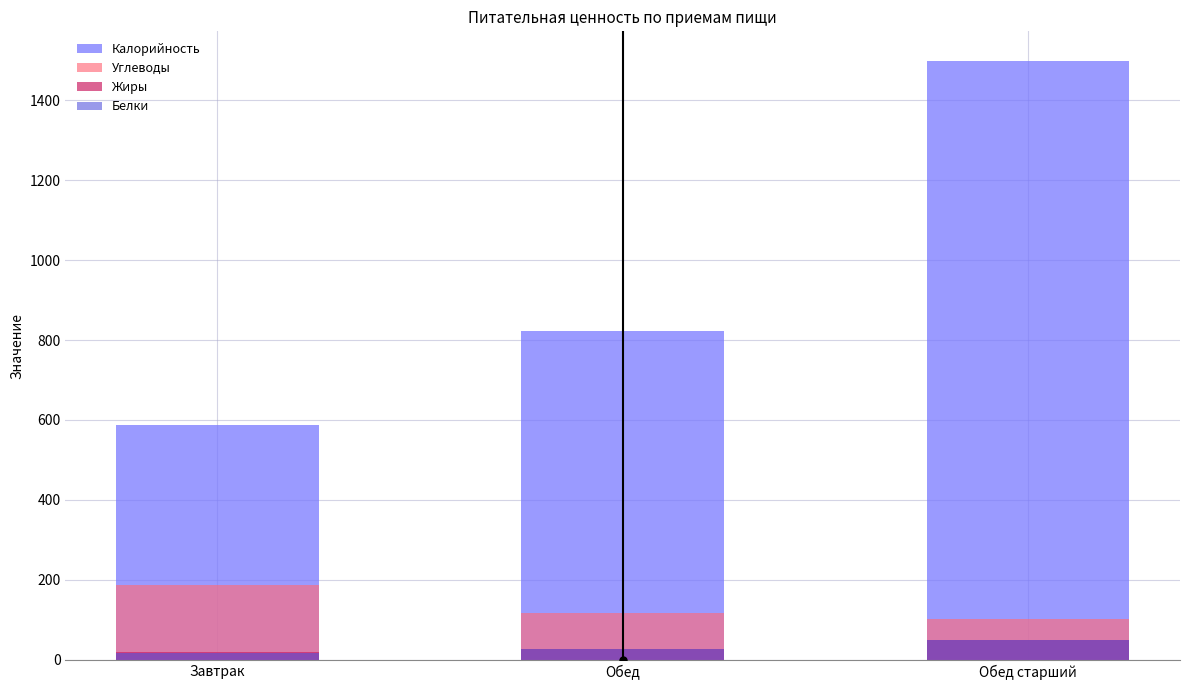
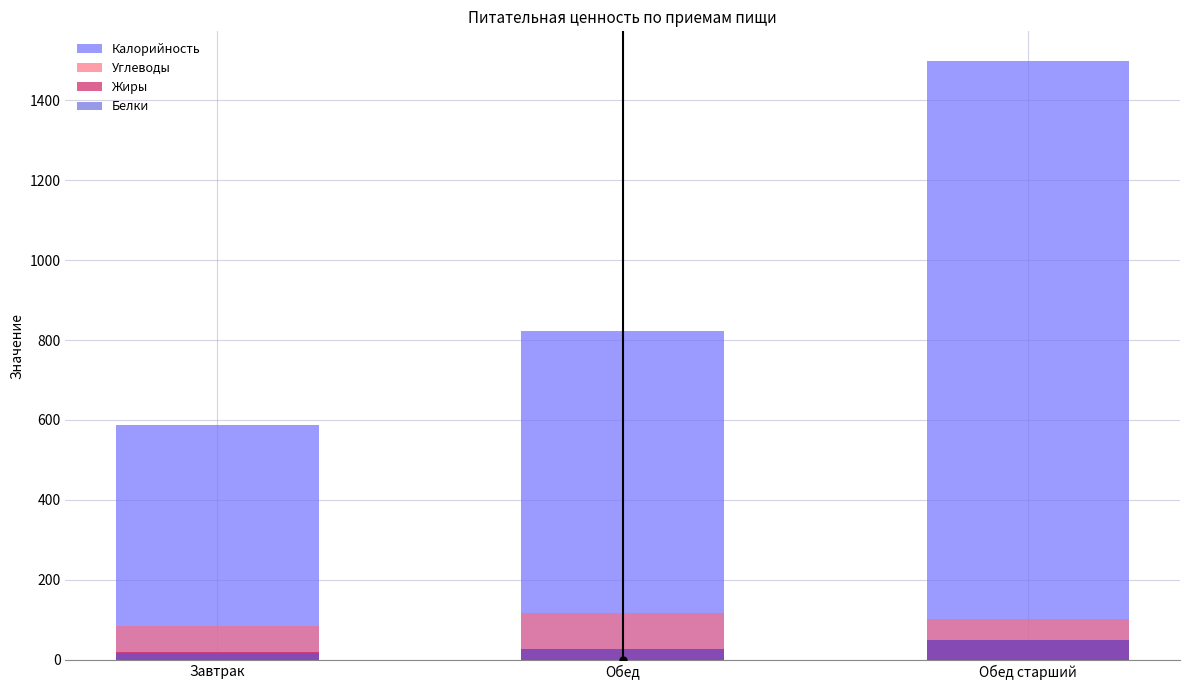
  {
    "Углеводы": {
-     "Завтрак": 190
+     "Завтрак": 90
    }
  }
